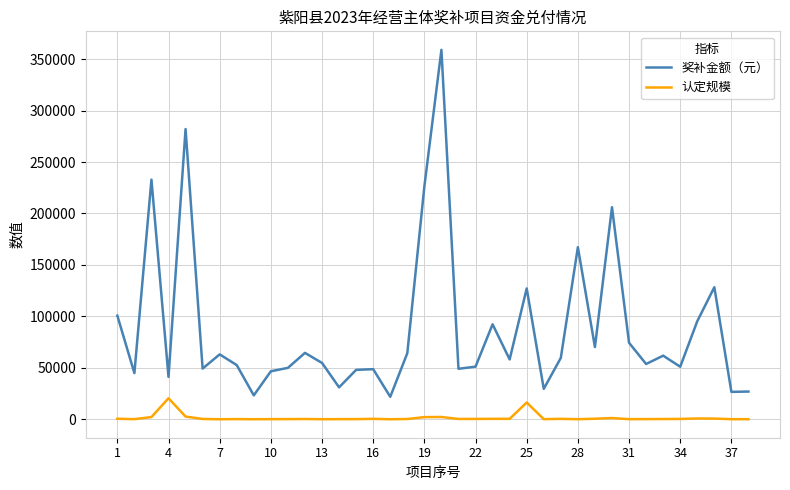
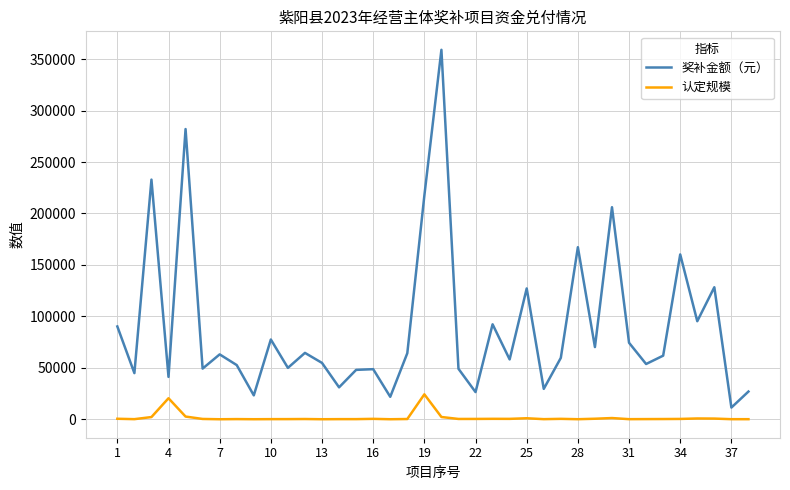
  {
    "奖补金额（元）": {
-     "1": 101000,
+     "1": 90000,
      "4": 41000,
      "7": 63000,
-     "10": 47000,
+     "10": 78000,
      "13": 55000,
      "16": 49000,
-     "19": 226000,
-     "22": 51000,
+     "19": 217000,
+     "22": 27000,
      "25": 127000,
      "28": 167000,
      "31": 74000,
-     "34": 51000,
-     "37": 27000
+     "34": 160000,
+     "37": 12000
    },
    "认定规模": {
      "1": 1000,
      "4": 21000,
      "7": 0,
      "10": 0,
      "13": 0,
      "16": 1000,
-     "19": 2000,
+     "19": 24000,
      "22": 1000,
-     "25": 16000,
+     "25": 1000,
      "28": 0,
      "31": 0,
      "34": 1000,
      "37": 0
    }
  }
